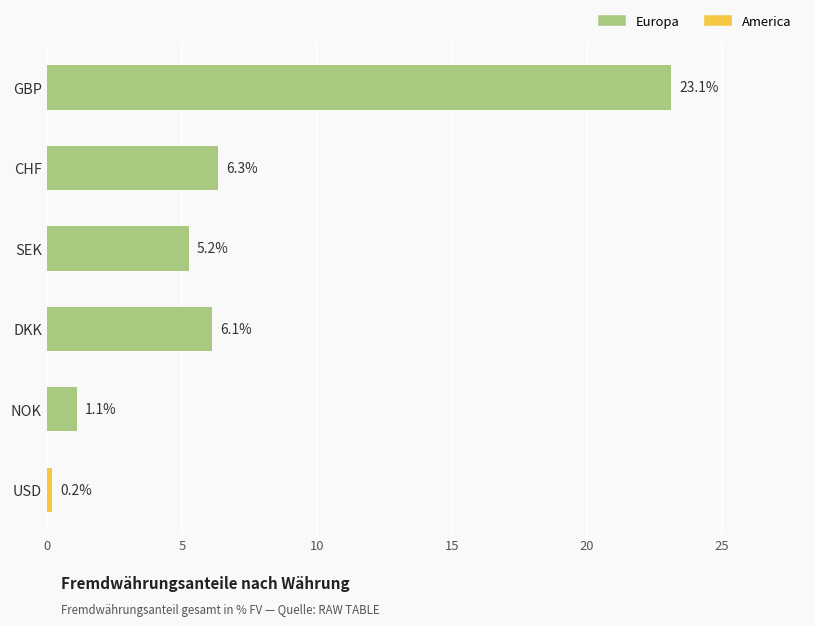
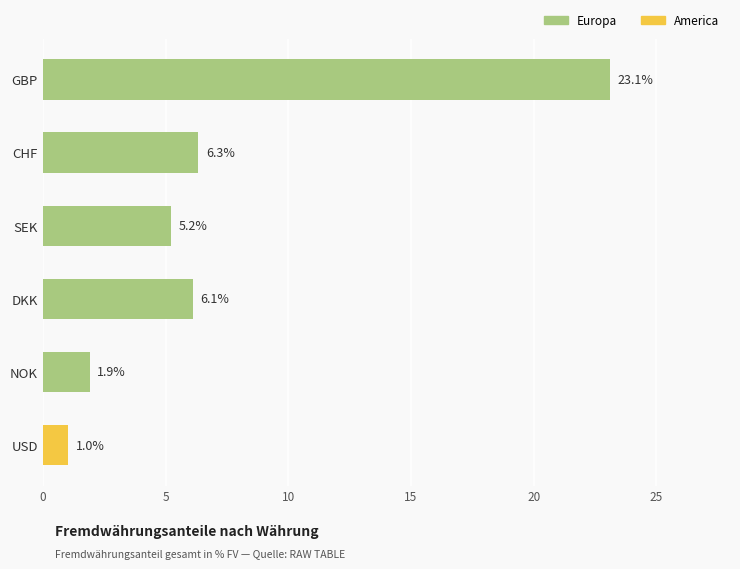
  {
    "GBP": "23.1%",
    "CHF": "6.3%",
    "SEK": "5.2%",
    "DKK": "6.1%",
-   "NOK": "1.1%",
-   "USD": "0.2%"
+   "NOK": "1.9%",
+   "USD": "1.0%"
  }
